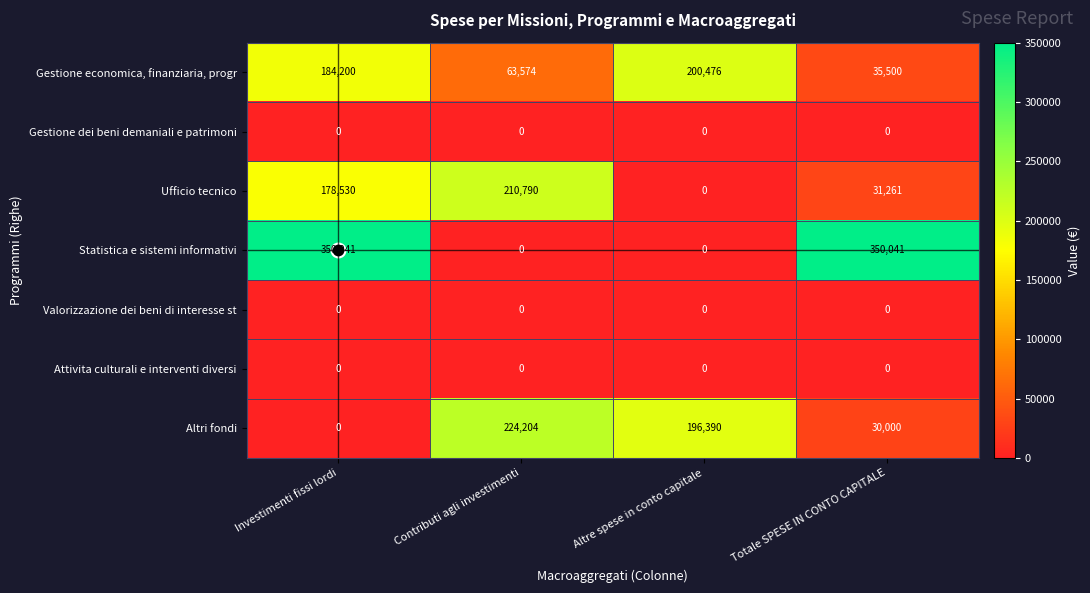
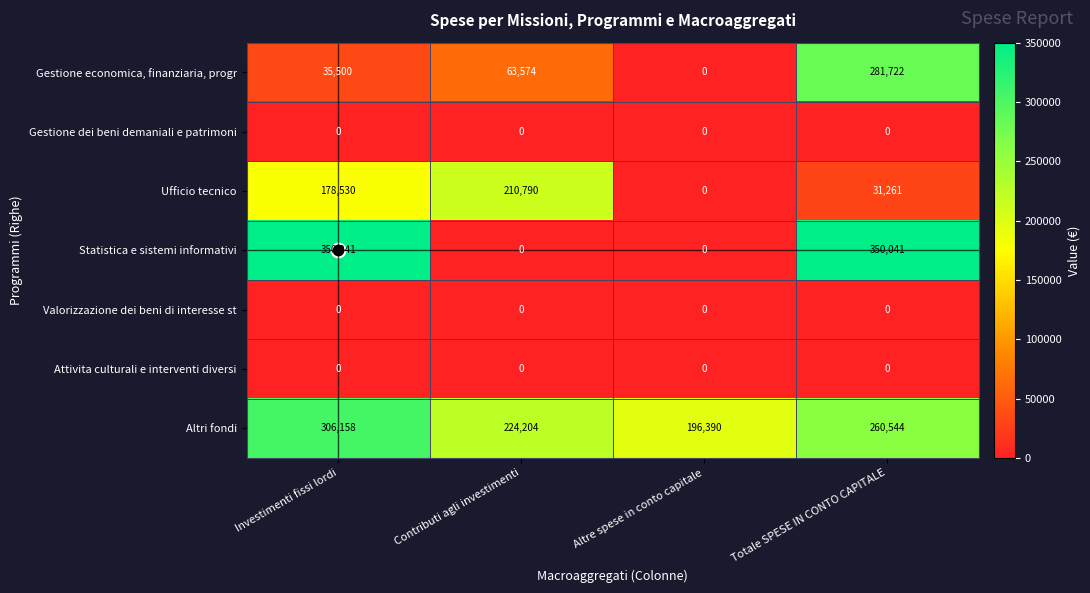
  {
    "Gestione economica, finanziaria, progr": {
-     "Investimenti fissi lordi": "184,200",
+     "Investimenti fissi lordi": "35,500",
      "Contributi agli investimenti": "63,574",
-     "Altre spese in conto capitale": "200,476",
-     "Totale SPESE IN CONTO CAPITALE": "35,500"
+     "Altre spese in conto capitale": "0",
+     "Totale SPESE IN CONTO CAPITALE": "281,722"
    },
    "Gestione dei beni demaniali e patrimoni": {
      "Investimenti fissi lordi": "0",
      "Contributi agli investimenti": "0",
      "Altre spese in conto capitale": "0",
      "Totale SPESE IN CONTO CAPITALE": "0"
    },
    "Ufficio tecnico": {
      "Investimenti fissi lordi": "178,530",
      "Contributi agli investimenti": "210,790",
      "Altre spese in conto capitale": "0",
      "Totale SPESE IN CONTO CAPITALE": "31,261"
    },
    "Statistica e sistemi informativi": {
      "Contributi agli investimenti": "0",
      "Altre spese in conto capitale": "0",
      "Totale SPESE IN CONTO CAPITALE": "350,041"
    },
    "Valorizzazione dei beni di interesse st": {
      "Investimenti fissi lordi": "0",
      "Contributi agli investimenti": "0",
      "Altre spese in conto capitale": "0",
      "Totale SPESE IN CONTO CAPITALE": "0"
    },
    "Attivita culturali e interventi diversi": {
      "Investimenti fissi lordi": "0",
      "Contributi agli investimenti": "0",
      "Altre spese in conto capitale": "0",
      "Totale SPESE IN CONTO CAPITALE": "0"
    },
    "Altri fondi": {
-     "Investimenti fissi lordi": "0",
+     "Investimenti fissi lordi": "306,158",
      "Contributi agli investimenti": "224,204",
      "Altre spese in conto capitale": "196,390",
-     "Totale SPESE IN CONTO CAPITALE": "30,000"
+     "Totale SPESE IN CONTO CAPITALE": "260,544"
    }
  }
